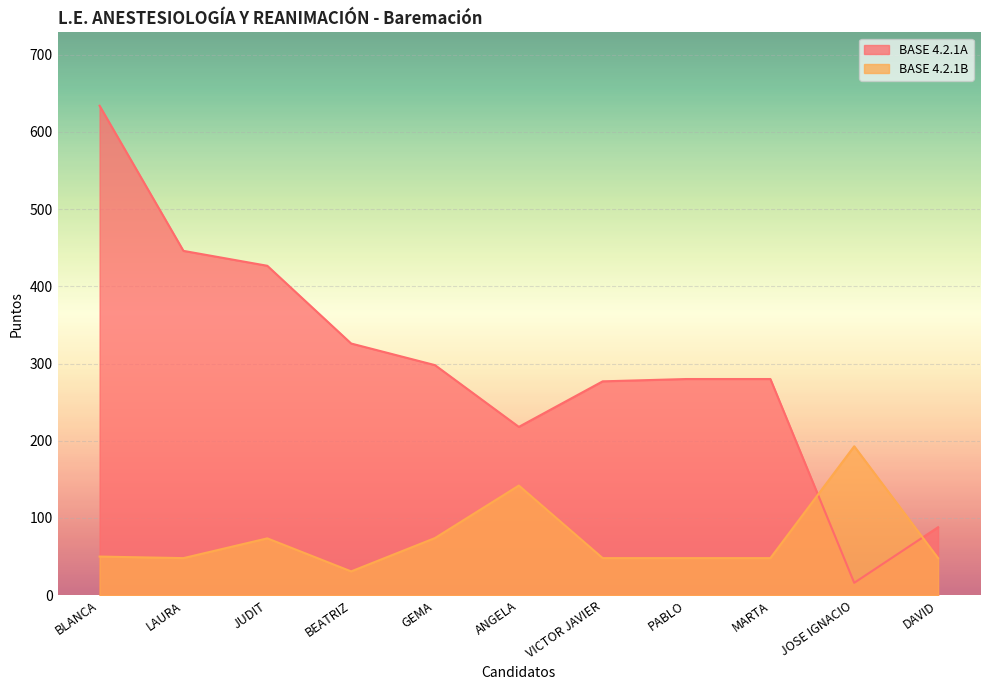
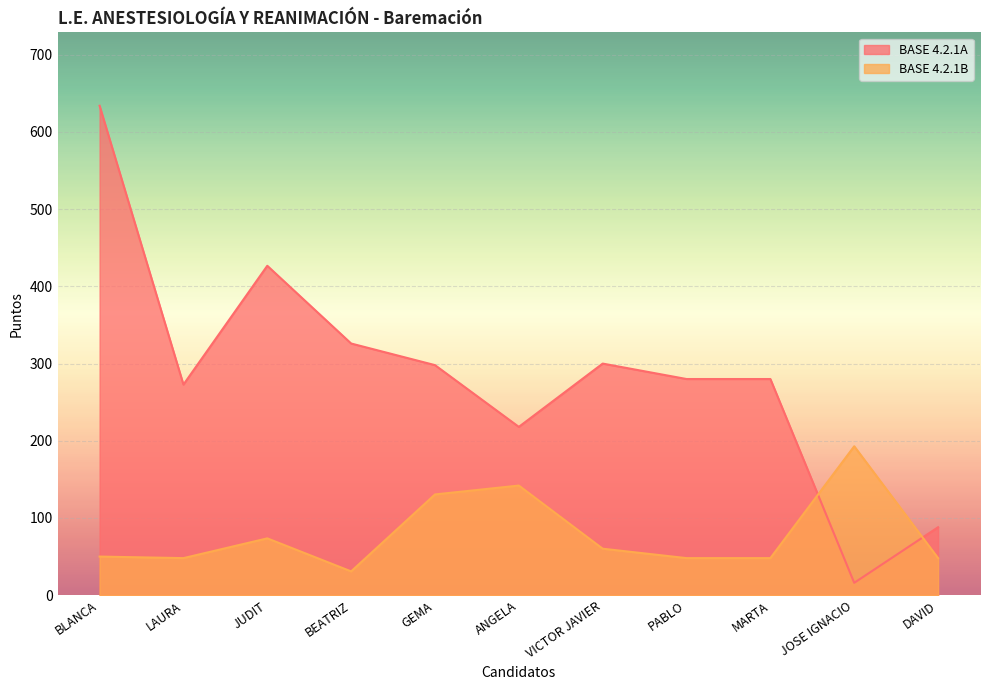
  {
    "BASE 4.2.1A": {
      "BLANCA": 630,
-     "LAURA": 450,
+     "LAURA": 270,
      "JUDIT": 430,
      "BEATRIZ": 330,
      "GEMA": 300,
      "ANGELA": 220,
-     "VICTOR JAVIER": 280,
+     "VICTOR JAVIER": 300,
      "PABLO": 280,
      "MARTA": 280,
      "JOSE IGNACIO": 20,
      "DAVID": 90
    },
    "BASE 4.2.1B": {
      "BLANCA": 50,
      "LAURA": 50,
      "JUDIT": 70,
      "BEATRIZ": 30,
-     "GEMA": 70,
+     "GEMA": 130,
      "ANGELA": 140,
-     "VICTOR JAVIER": 50,
+     "VICTOR JAVIER": 60,
      "PABLO": 50,
      "MARTA": 50,
      "JOSE IGNACIO": 190,
      "DAVID": 50
    }
  }
